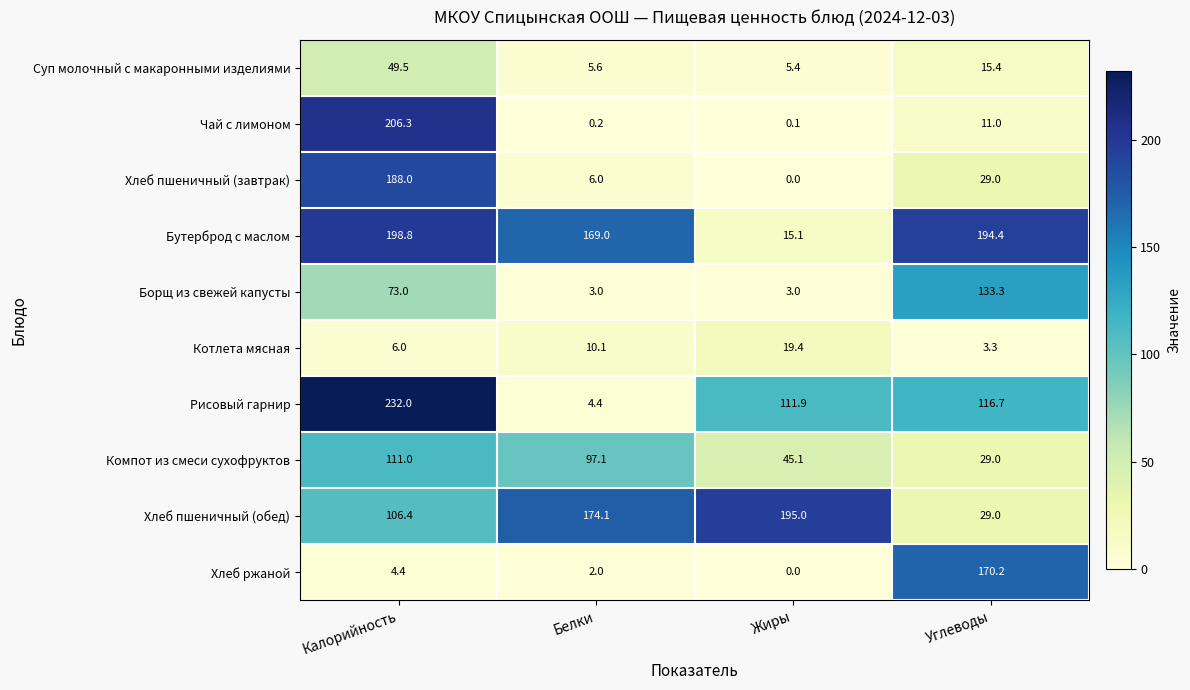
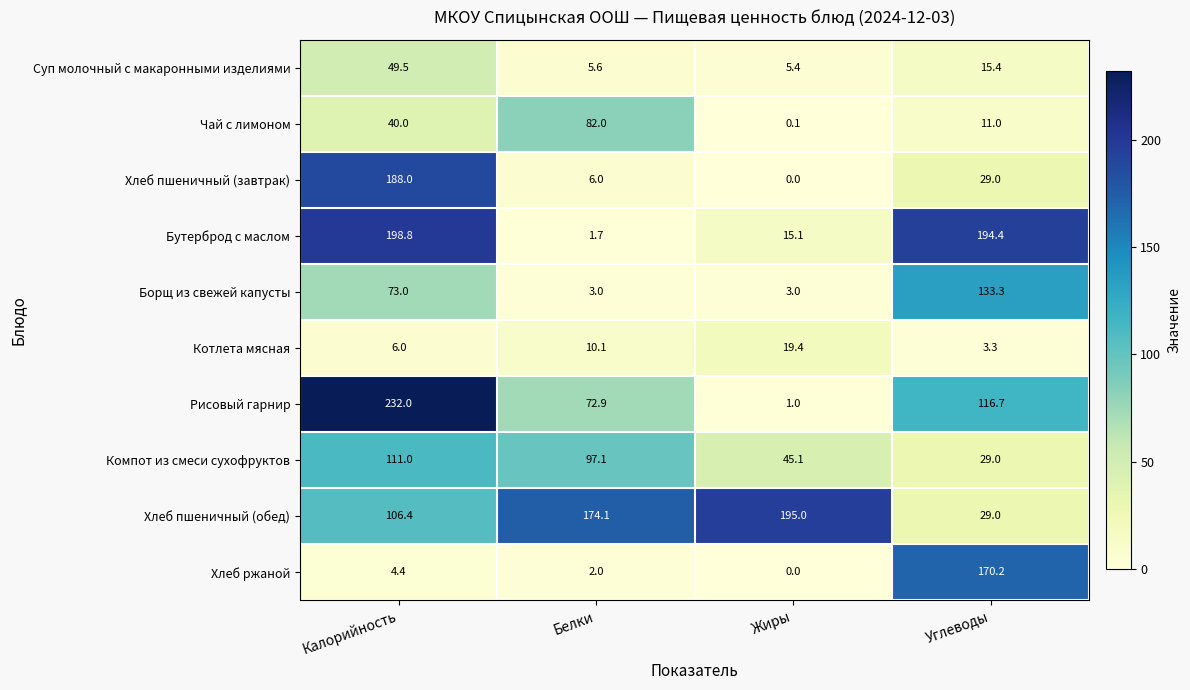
  {
    "Суп молочный с макаронными изделиями": {
      "Калорийность": 49.5,
      "Белки": 5.6,
      "Жиры": 5.4,
      "Углеводы": 15.4
    },
    "Чай с лимоном": {
-     "Калорийность": 206.3,
-     "Белки": 0.2,
+     "Калорийность": 40.0,
+     "Белки": 82.0,
      "Жиры": 0.1,
      "Углеводы": 11.0
    },
    "Хлеб пшеничный (завтрак)": {
      "Калорийность": 188.0,
      "Белки": 6.0,
      "Жиры": 0.0,
      "Углеводы": 29.0
    },
    "Бутерброд с маслом": {
      "Калорийность": 198.8,
-     "Белки": 169.0,
+     "Белки": 1.7,
      "Жиры": 15.1,
      "Углеводы": 194.4
    },
    "Борщ из свежей капусты": {
      "Калорийность": 73.0,
      "Белки": 3.0,
      "Жиры": 3.0,
      "Углеводы": 133.3
    },
    "Котлета мясная": {
      "Калорийность": 6.0,
      "Белки": 10.1,
      "Жиры": 19.4,
      "Углеводы": 3.3
    },
    "Рисовый гарнир": {
      "Калорийность": 232.0,
-     "Белки": 4.4,
-     "Жиры": 111.9,
+     "Белки": 72.9,
+     "Жиры": 1.0,
      "Углеводы": 116.7
    },
    "Компот из смеси сухофруктов": {
      "Калорийность": 111.0,
      "Белки": 97.1,
      "Жиры": 45.1,
      "Углеводы": 29.0
    },
    "Хлеб пшеничный (обед)": {
      "Калорийность": 106.4,
      "Белки": 174.1,
      "Жиры": 195.0,
      "Углеводы": 29.0
    },
    "Хлеб ржаной": {
      "Калорийность": 4.4,
      "Белки": 2.0,
      "Жиры": 0.0,
      "Углеводы": 170.2
    }
  }
